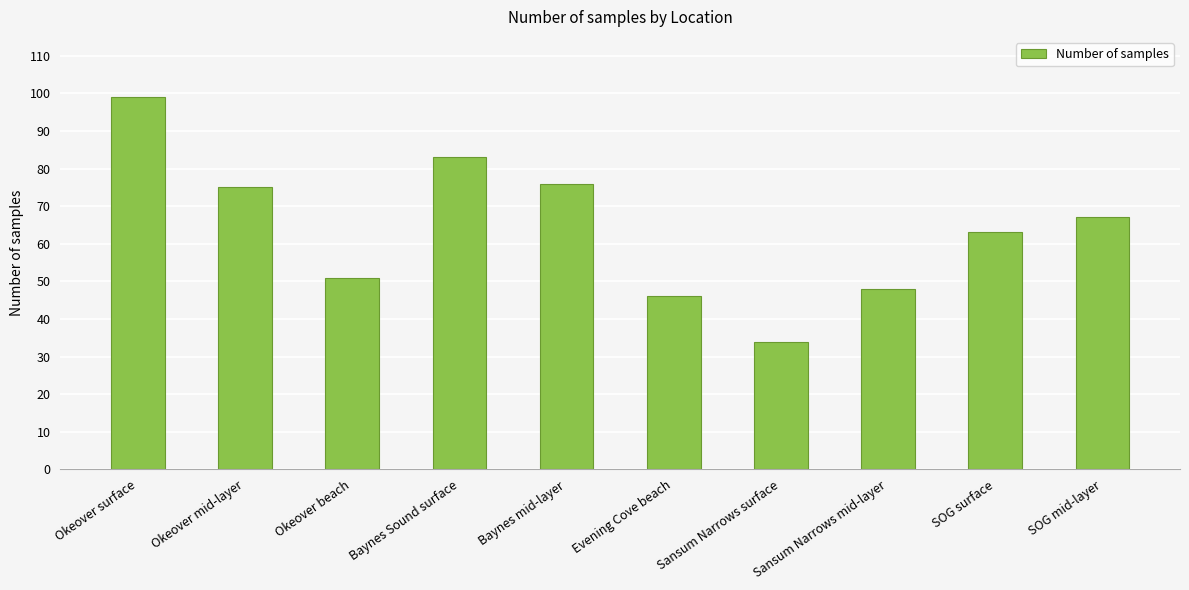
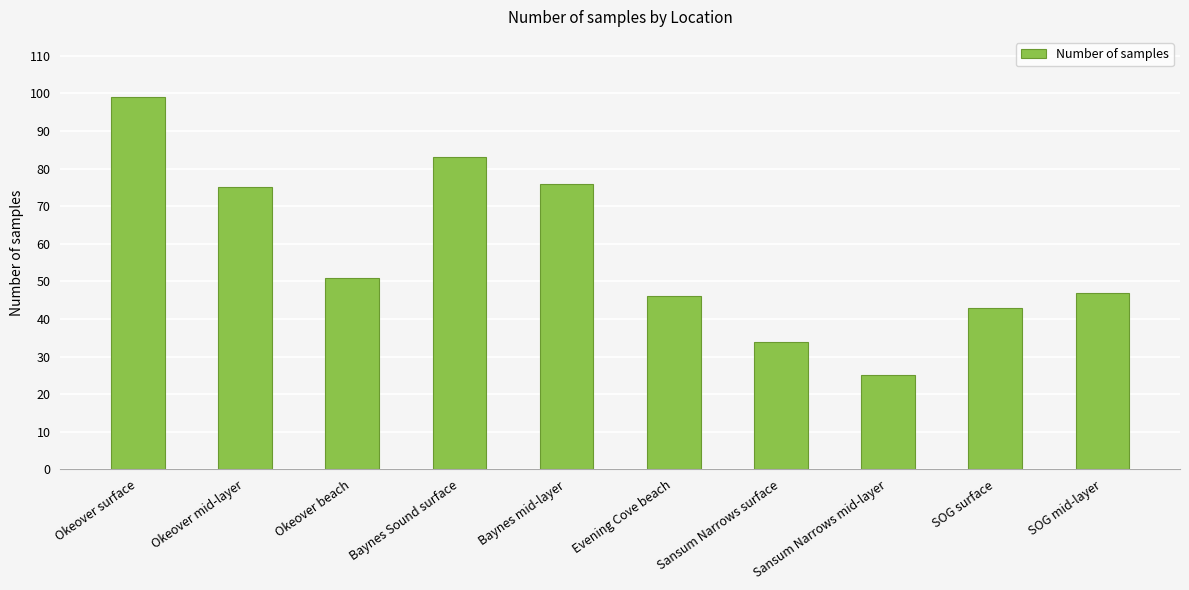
  {
    "Okeover surface": 99,
    "Okeover mid-layer": 75,
    "Okeover beach": 51,
    "Baynes Sound surface": 83,
    "Baynes mid-layer": 76,
    "Evening Cove beach": 46,
    "Sansum Narrows surface": 34,
-   "Sansum Narrows mid-layer": 48,
-   "SOG surface": 63,
-   "SOG mid-layer": 67
+   "Sansum Narrows mid-layer": 25,
+   "SOG surface": 43,
+   "SOG mid-layer": 47
  }
